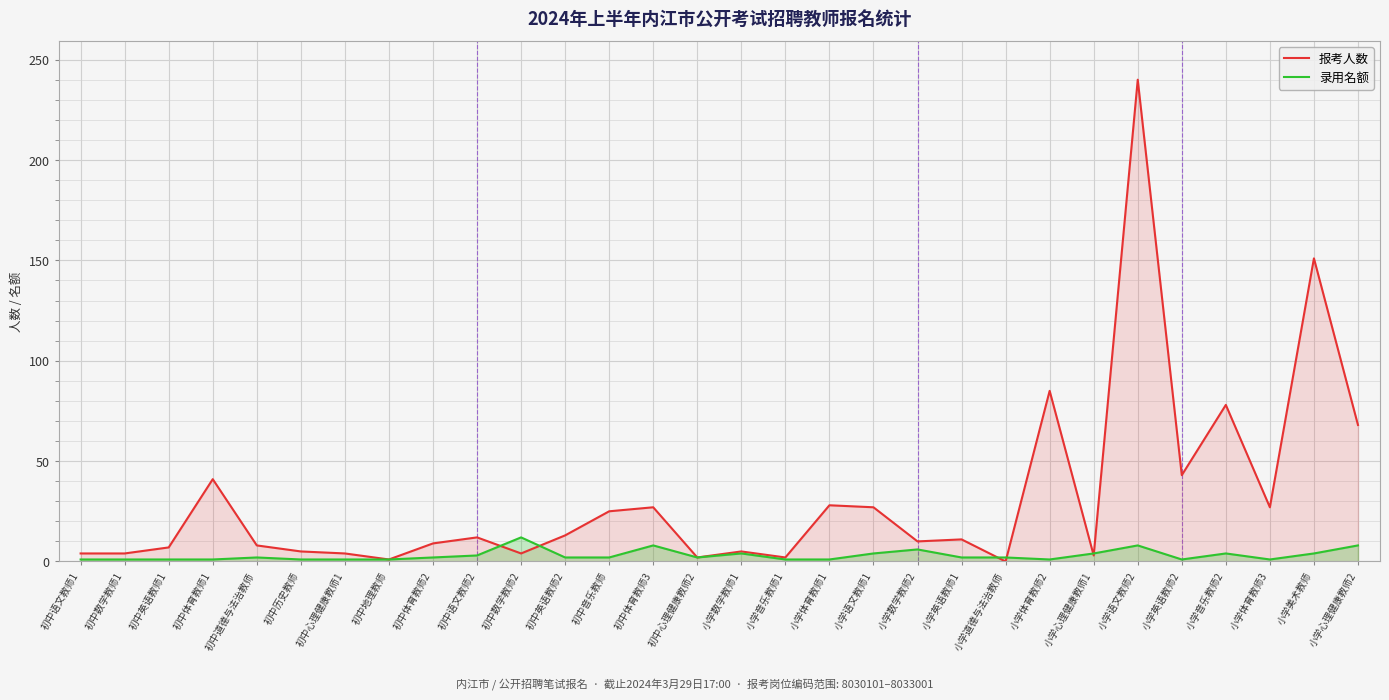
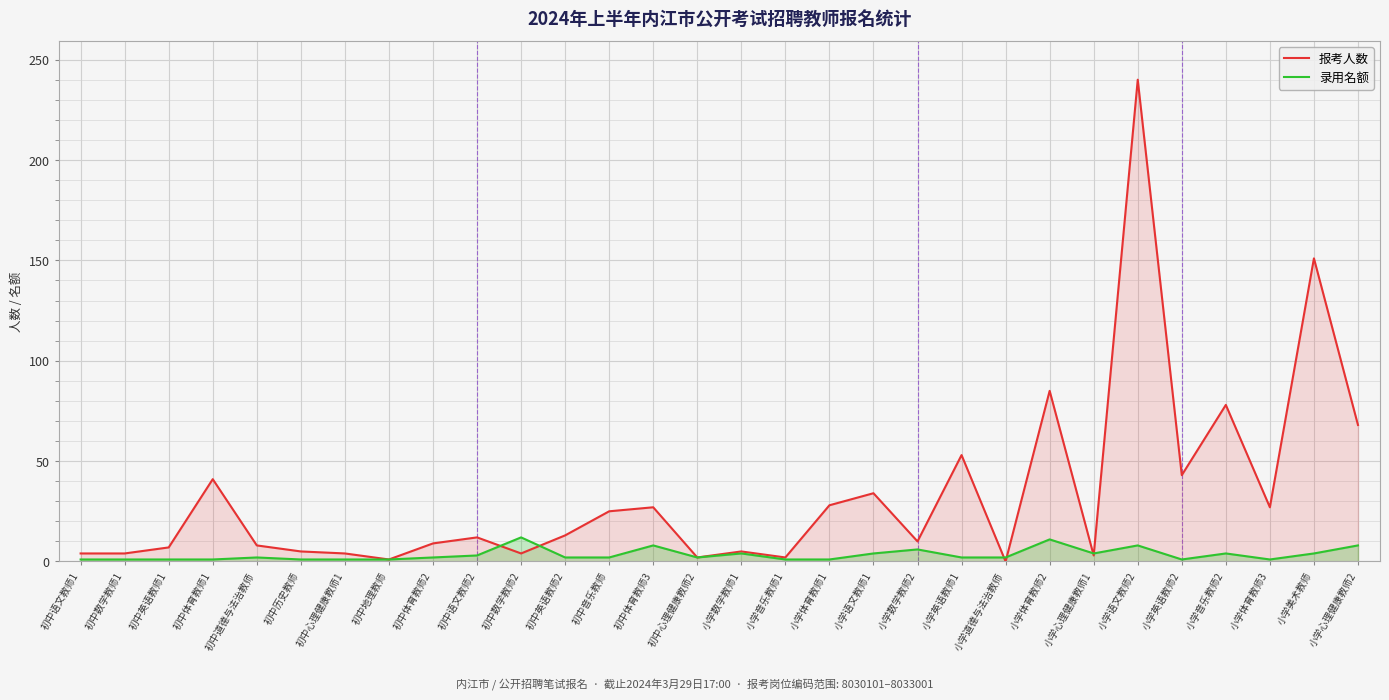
  {
    "报考人数": {
      "初中语文教师1": 4,
      "初中数学教师1": 4,
      "初中英语教师1": 7,
      "初中体育教师1": 41,
      "初中道德与法治教师": 8,
      "初中历史教师": 5,
      "初中心理健康教师1": 4,
      "初中体育教师2": 9,
      "初中语文教师2": 12,
      "初中数学教师2": 4,
      "初中英语教师2": 13,
      "初中音乐教师": 25,
      "初中体育教师3": 27,
      "小学体育教师1": 28,
-     "小学语文教师1": 27,
+     "小学语文教师1": 34,
      "小学数学教师2": 10,
-     "小学英语教师1": 11,
+     "小学英语教师1": 53,
      "小学道德与法治教师": 0,
      "小学体育教师2": 85,
      "小学语文教师2": 240,
      "小学英语教师2": 43,
      "小学音乐教师2": 78,
      "小学体育教师3": 27,
      "小学美术教师": 151,
      "小学心理健康教师2": 68
    },
    "录用名额": {
      "初中语文教师1": 1,
      "初中数学教师1": 1,
      "初中英语教师1": 1,
      "初中体育教师1": 1,
      "初中道德与法治教师": 2,
      "初中历史教师": 1,
      "初中心理健康教师1": 1,
      "初中体育教师2": 2,
      "初中语文教师2": 3,
      "初中数学教师2": 12,
      "初中英语教师2": 2,
      "初中音乐教师": 2,
      "初中体育教师3": 8,
      "小学体育教师1": 1,
      "小学语文教师1": 4,
      "小学数学教师2": 6,
      "小学英语教师1": 2,
      "小学道德与法治教师": 2,
-     "小学体育教师2": 1,
+     "小学体育教师2": 11,
      "小学语文教师2": 8,
      "小学英语教师2": 1,
      "小学音乐教师2": 4,
      "小学体育教师3": 1,
      "小学美术教师": 4,
      "小学心理健康教师2": 8
    }
  }
